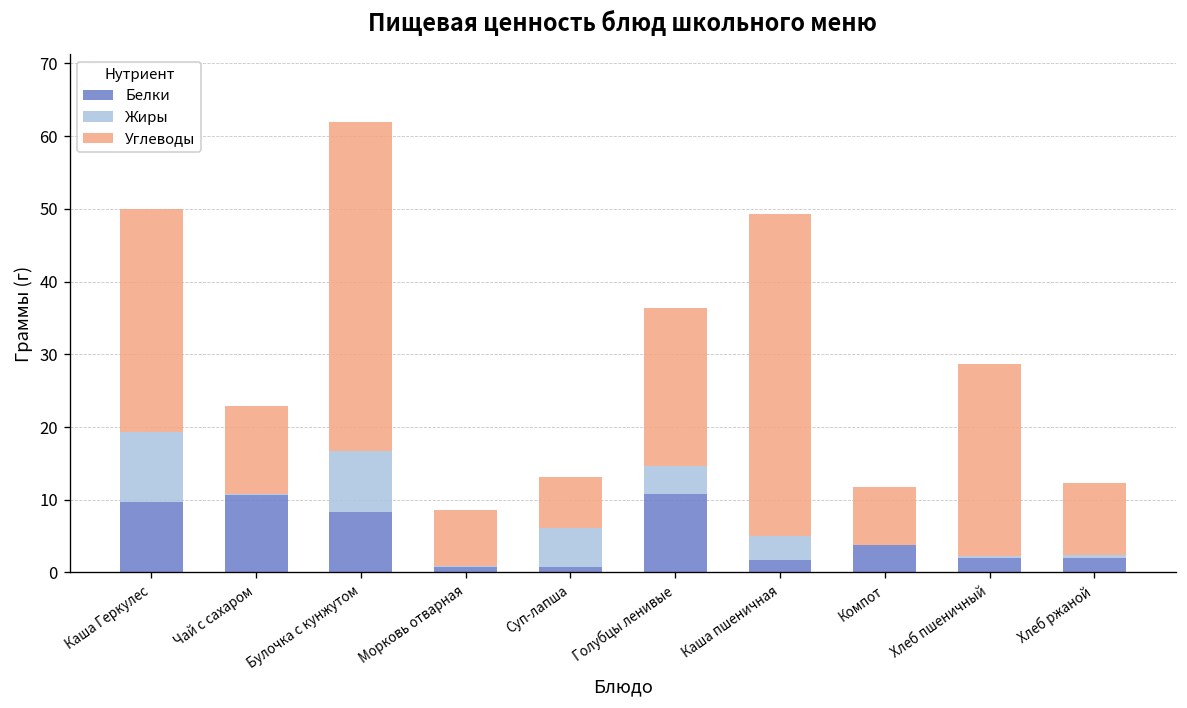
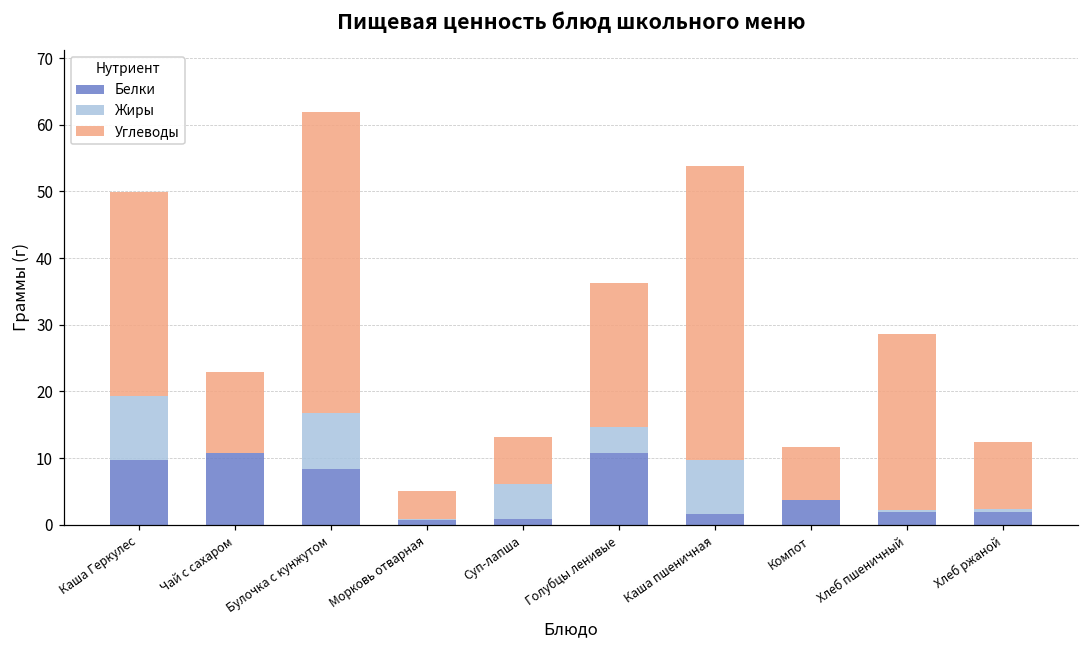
  {
    "Белки": {
      "Каша Геркулес": 10,
      "Чай с сахаром": 11,
      "Булочка с кунжутом": 8,
      "Морковь отварная": 1,
      "Суп-лапша": 1,
      "Голубцы ленивые": 11,
      "Каша пшеничная": 2,
      "Компот": 4,
      "Хлеб пшеничный": 2,
      "Хлеб ржаной": 2
    },
    "Жиры": {
      "Каша Геркулес": 10,
      "Булочка с кунжутом": 8,
      "Суп-лапша": 5,
      "Голубцы ленивые": 4,
-     "Каша пшеничная": 3,
+     "Каша пшеничная": 8,
      "Компот": 0
    },
    "Углеводы": {
      "Каша Геркулес": 31,
      "Чай с сахаром": 12,
      "Булочка с кунжутом": 45,
-     "Морковь отварная": 8,
+     "Морковь отварная": 4,
      "Суп-лапша": 7,
      "Голубцы ленивые": 22,
      "Каша пшеничная": 44,
      "Компот": 8,
      "Хлеб пшеничный": 26,
      "Хлеб ржаной": 10
    }
  }
